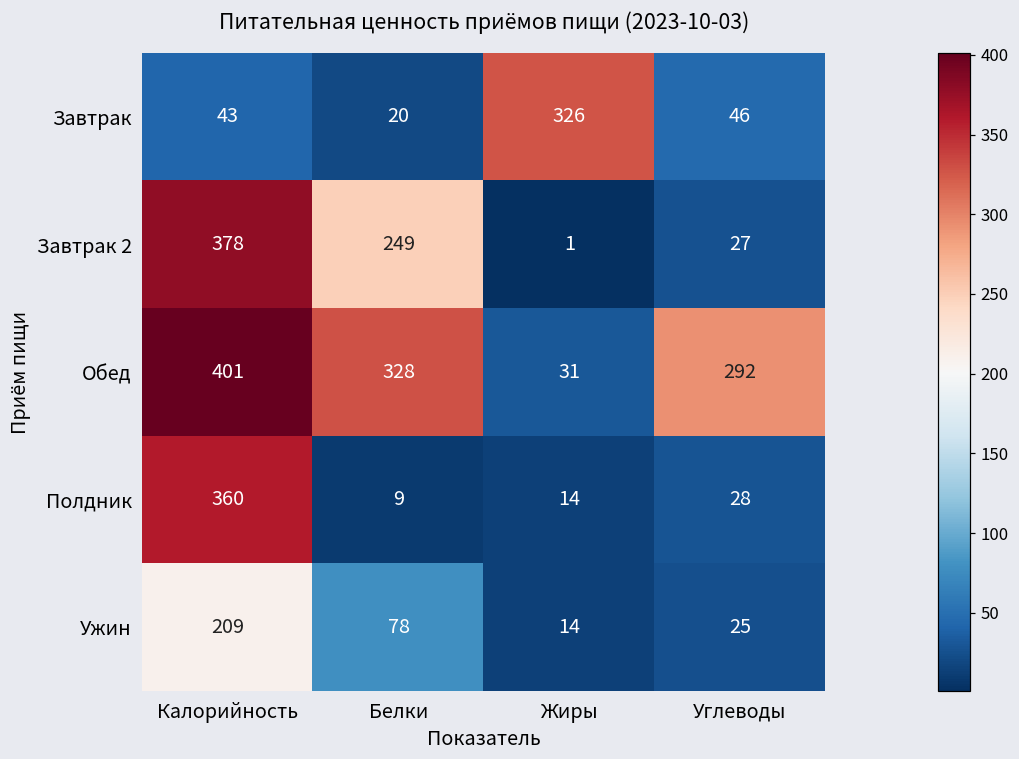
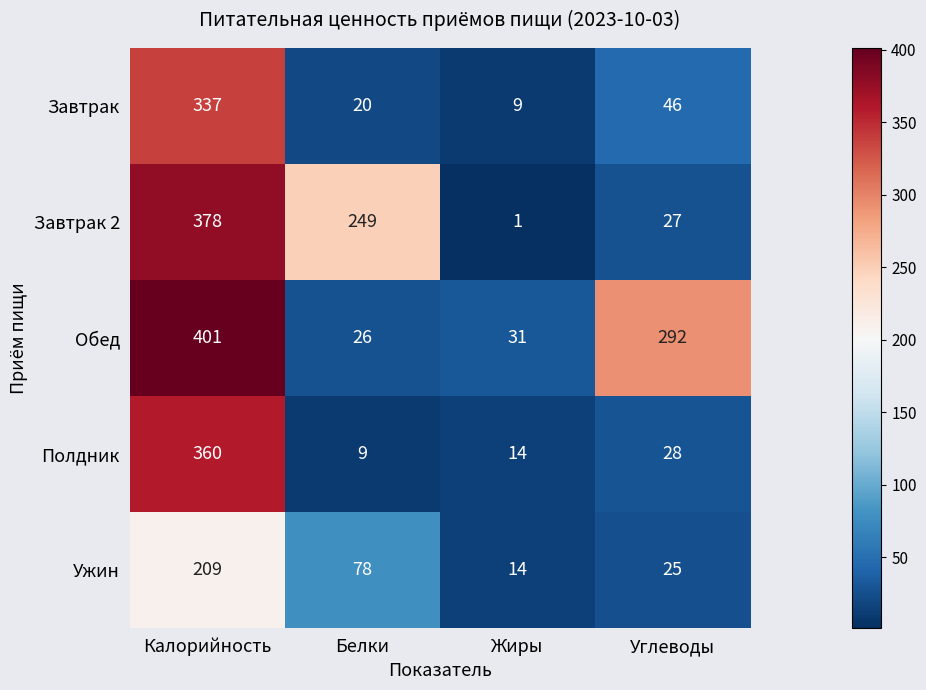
  {
    "Завтрак": {
-     "Калорийность": 43,
+     "Калорийность": 337,
      "Белки": 20,
-     "Жиры": 326,
+     "Жиры": 9,
      "Углеводы": 46
    },
    "Завтрак 2": {
      "Калорийность": 378,
      "Белки": 249,
      "Жиры": 1,
      "Углеводы": 27
    },
    "Обед": {
      "Калорийность": 401,
-     "Белки": 328,
+     "Белки": 26,
      "Жиры": 31,
      "Углеводы": 292
    },
    "Полдник": {
      "Калорийность": 360,
      "Белки": 9,
      "Жиры": 14,
      "Углеводы": 28
    },
    "Ужин": {
      "Калорийность": 209,
      "Белки": 78,
      "Жиры": 14,
      "Углеводы": 25
    }
  }
